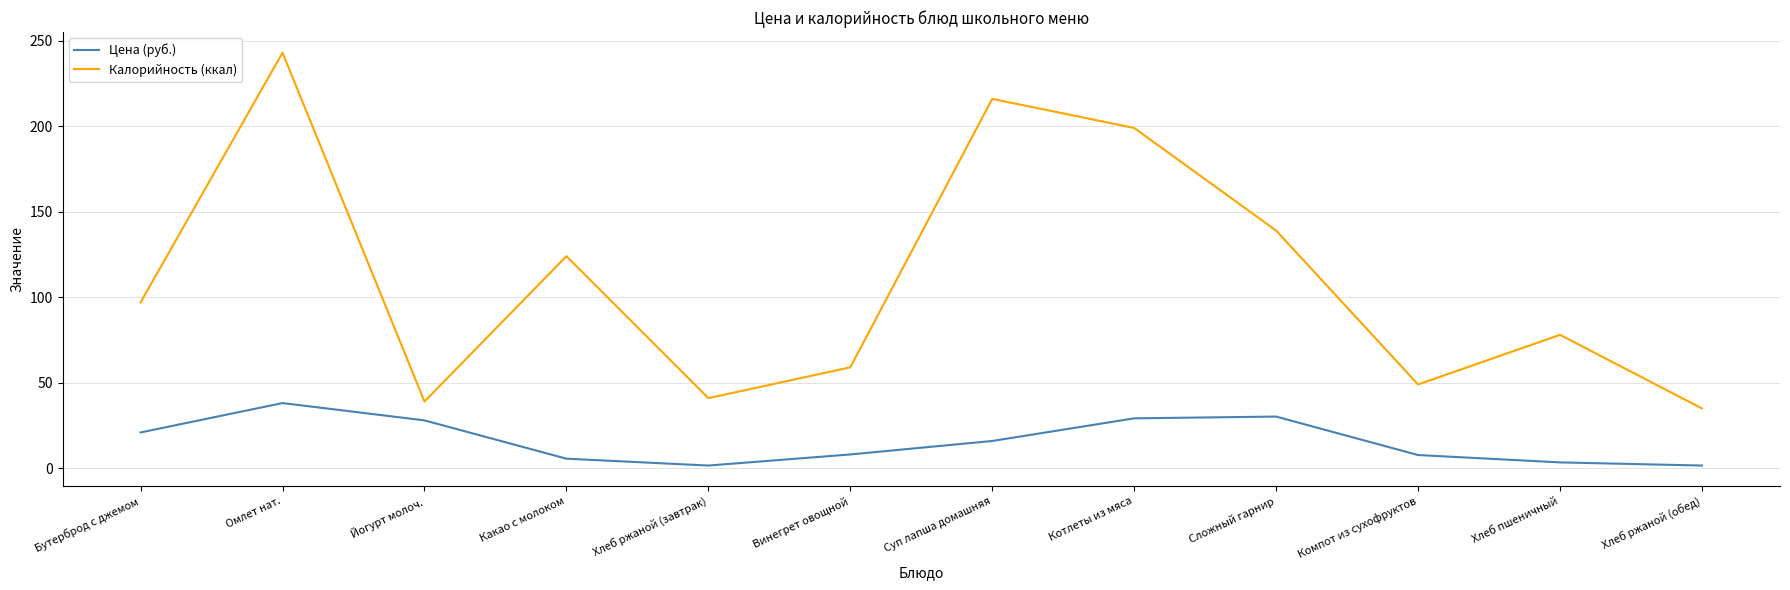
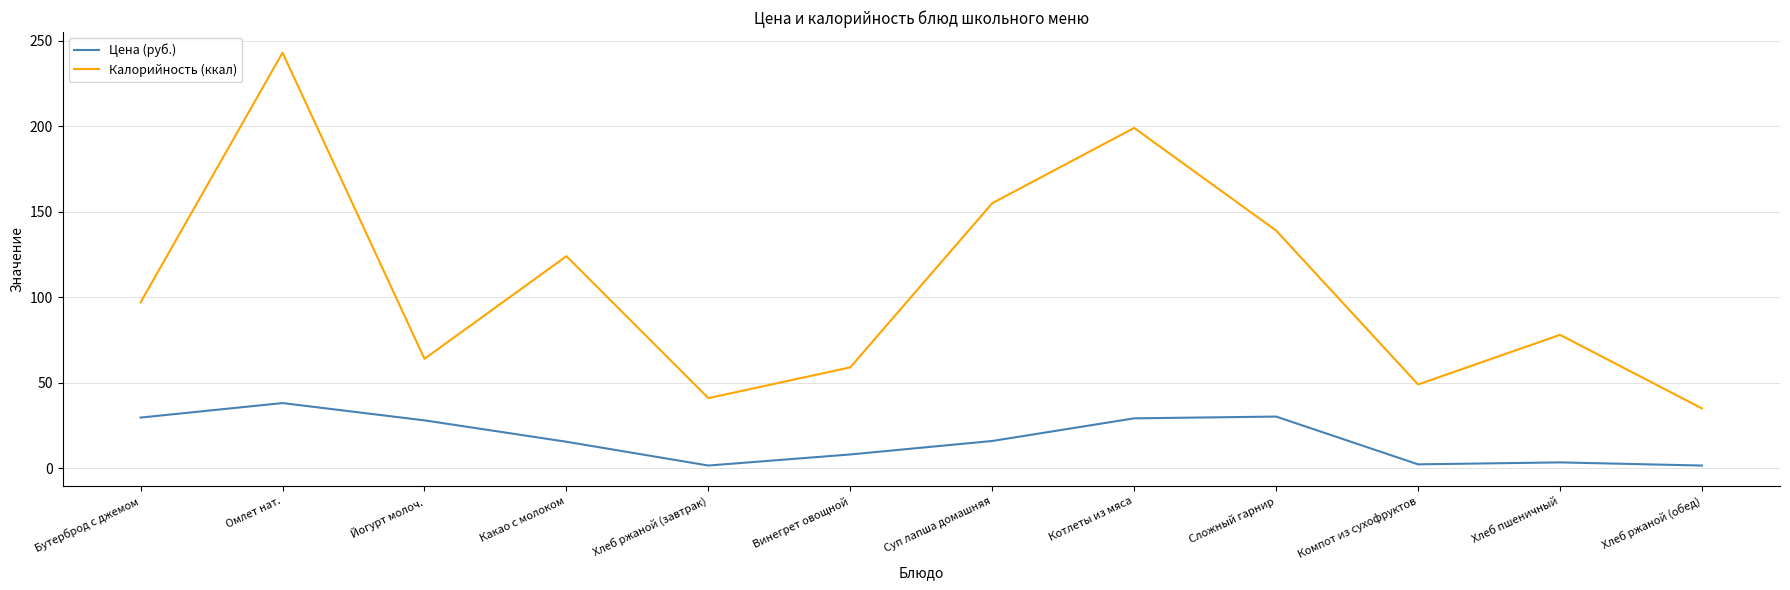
  {
    "Цена (руб.)": {
-     "Бутерброд с джемом": 21,
+     "Бутерброд с джемом": 30,
      "Омлет нат.": 38,
      "Йогурт молоч.": 28,
-     "Какао с молоком": 6,
+     "Какао с молоком": 16,
      "Хлеб ржаной (завтрак)": 2,
      "Винегрет овощной": 8,
      "Суп лапша домашняя": 16,
      "Котлеты из мяса": 29,
      "Сложный гарнир": 30,
-     "Компот из сухофруктов": 8,
+     "Компот из сухофруктов": 2,
      "Хлеб пшеничный": 3,
      "Хлеб ржаной (обед)": 2
    },
    "Калорийность (ккал)": {
      "Бутерброд с джемом": 97,
      "Омлет нат.": 243,
-     "Йогурт молоч.": 39,
+     "Йогурт молоч.": 64,
      "Какао с молоком": 124,
      "Хлеб ржаной (завтрак)": 41,
      "Винегрет овощной": 59,
-     "Суп лапша домашняя": 216,
+     "Суп лапша домашняя": 155,
      "Котлеты из мяса": 199,
      "Сложный гарнир": 139,
      "Компот из сухофруктов": 49,
      "Хлеб пшеничный": 78,
      "Хлеб ржаной (обед)": 35
    }
  }
